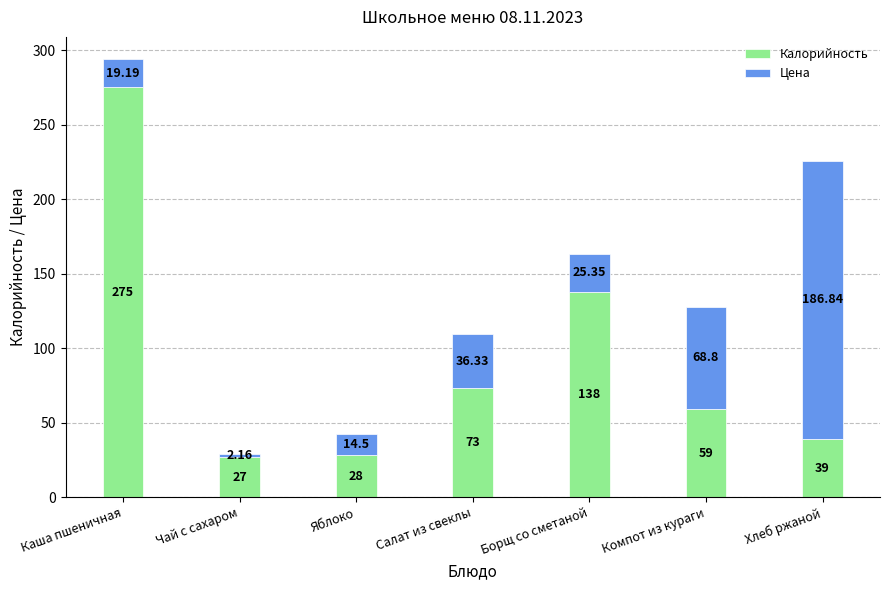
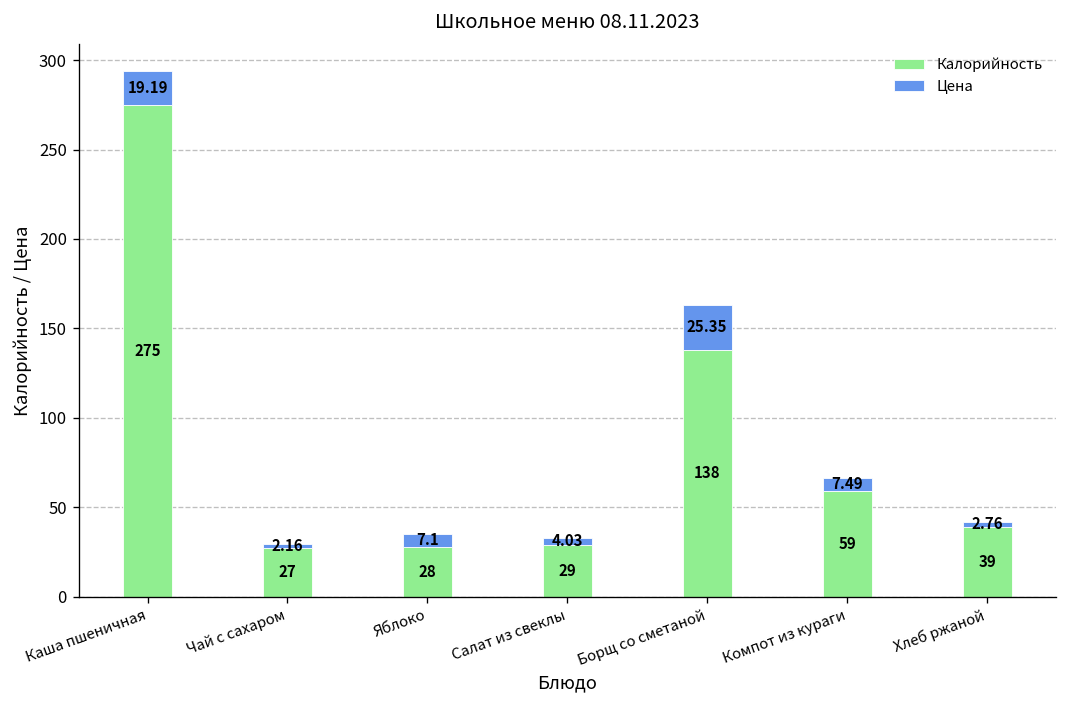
  {
    "Калорийность": {
      "Каша пшеничная": 275,
      "Чай с сахаром": 27,
      "Яблоко": 28,
-     "Салат из свеклы": 73,
+     "Салат из свеклы": 29,
      "Борщ со сметаной": 138,
      "Компот из кураги": 59,
      "Хлеб ржаной": 39
    },
    "Цена": {
      "Каша пшеничная": 19.19,
      "Чай с сахаром": 2.16,
-     "Яблоко": 14.5,
-     "Салат из свеклы": 36.33,
+     "Яблоко": 7.1,
+     "Салат из свеклы": 4.03,
      "Борщ со сметаной": 25.35,
-     "Компот из кураги": 68.8,
-     "Хлеб ржаной": 186.84
+     "Компот из кураги": 7.49,
+     "Хлеб ржаной": 2.76
    }
  }
